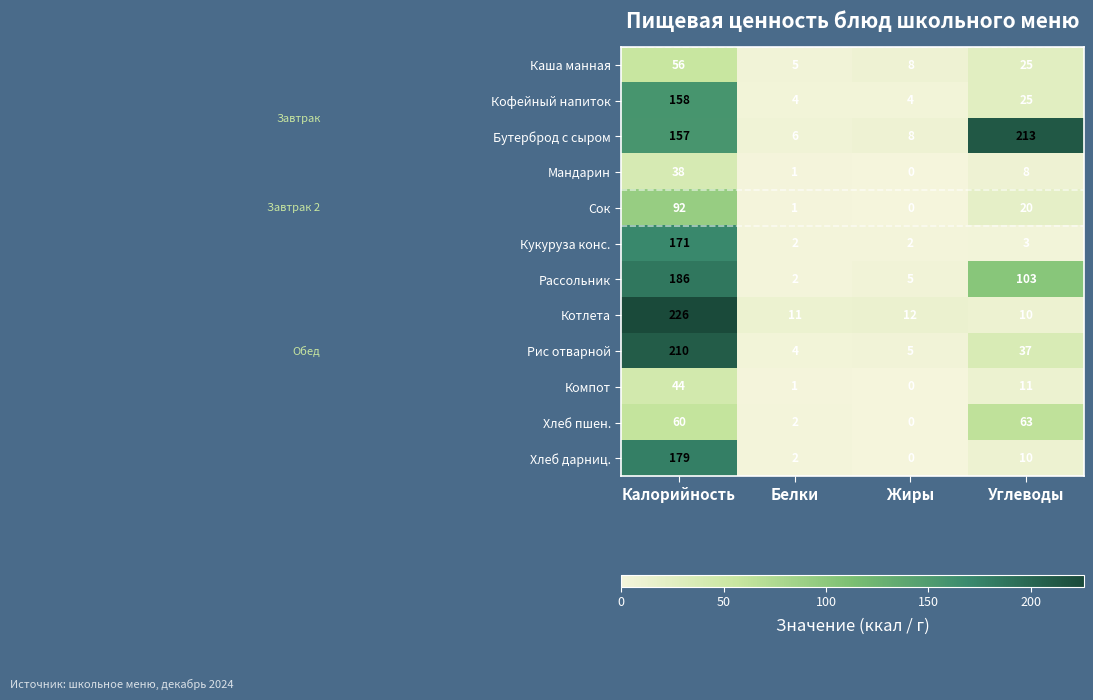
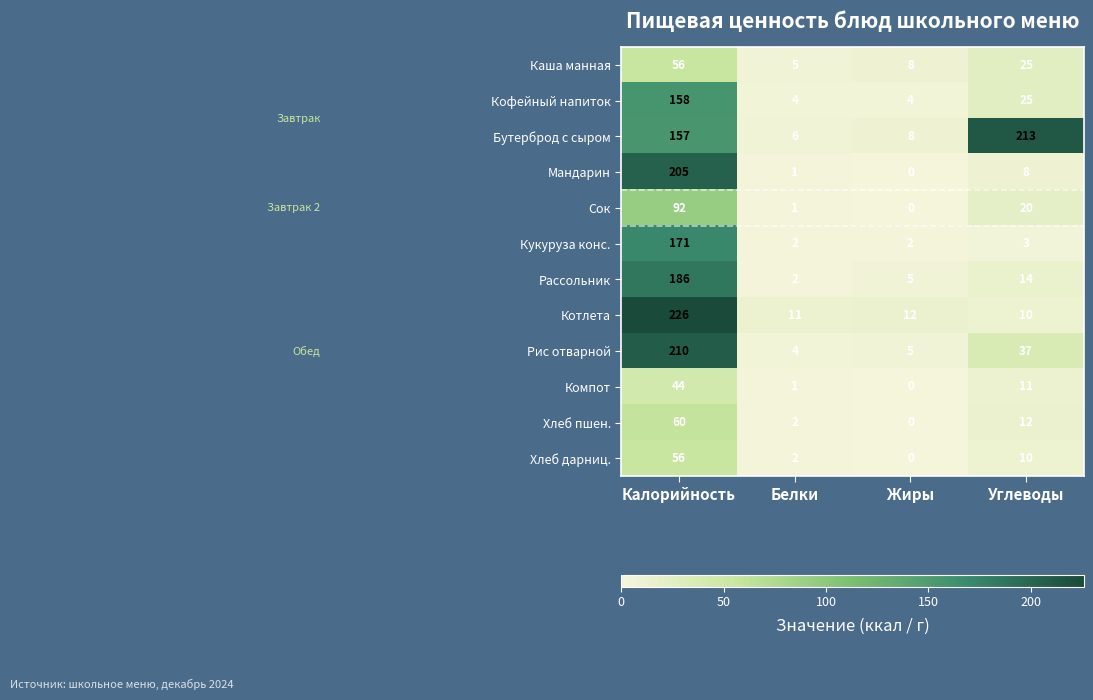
  {
    "Каша манная": {
      "Калорийность": 56,
      "Углеводы": 25
    },
    "Кофейный напиток": {
      "Калорийность": 158,
      "Углеводы": 25
    },
    "Бутерброд с сыром": {
      "Калорийность": 157,
      "Углеводы": 213
    },
    "Мандарин": {
-     "Калорийность": 38
+     "Калорийность": 205
    },
    "Сок": {
      "Калорийность": 92,
      "Углеводы": 20
    },
    "Кукуруза конс.": {
      "Калорийность": 171
    },
    "Рассольник": {
      "Калорийность": 186,
-     "Углеводы": 103
+     "Углеводы": 14
    },
    "Котлета": {
      "Калорийность": 226,
      "Жиры": 12
    },
    "Рис отварной": {
      "Калорийность": 210,
      "Углеводы": 37
    },
    "Компот": {
      "Калорийность": 44
    },
    "Хлеб пшен.": {
      "Калорийность": 60,
-     "Углеводы": 63
+     "Углеводы": 12
    },
    "Хлеб дарниц.": {
-     "Калорийность": 179
+     "Калорийность": 56
    }
  }
